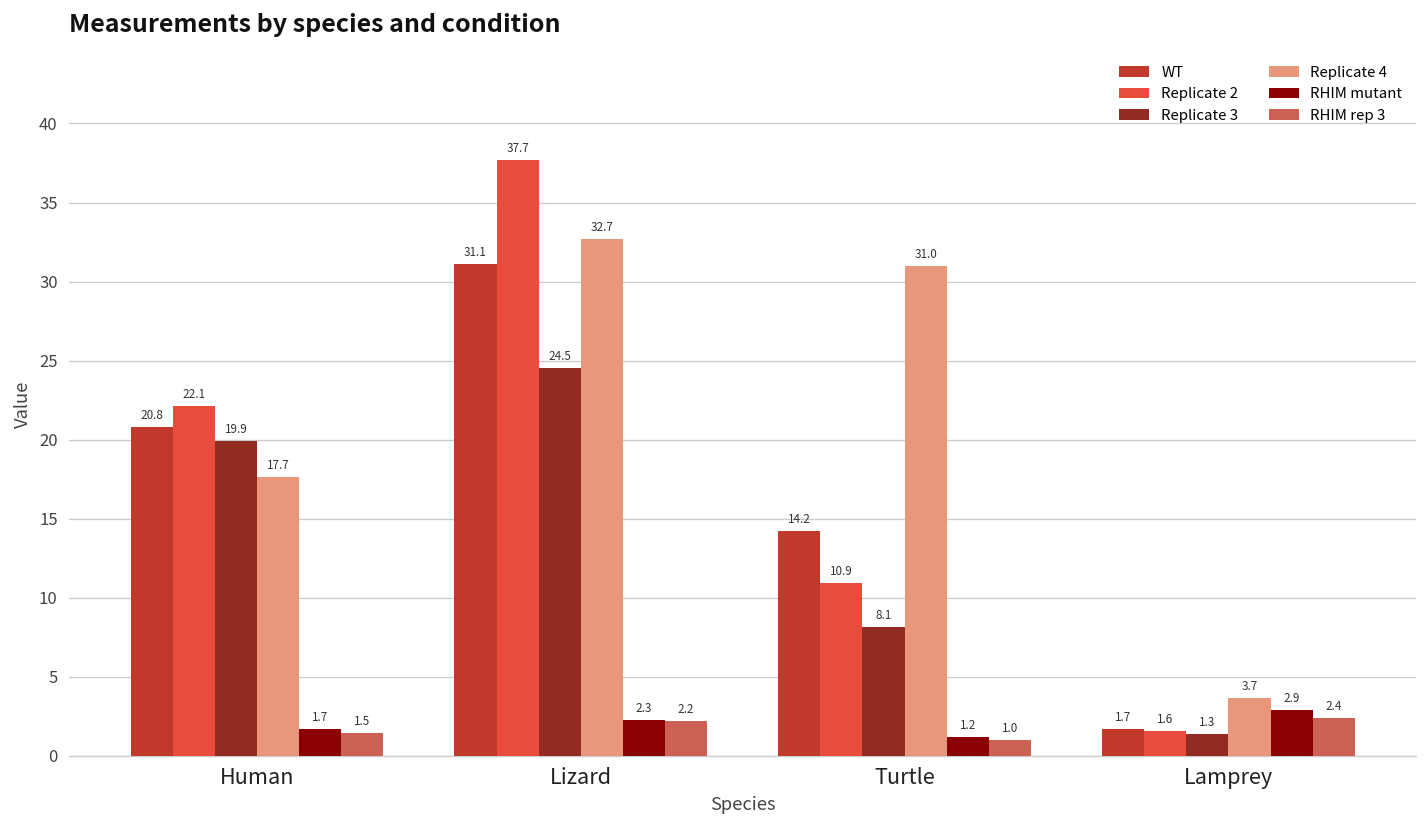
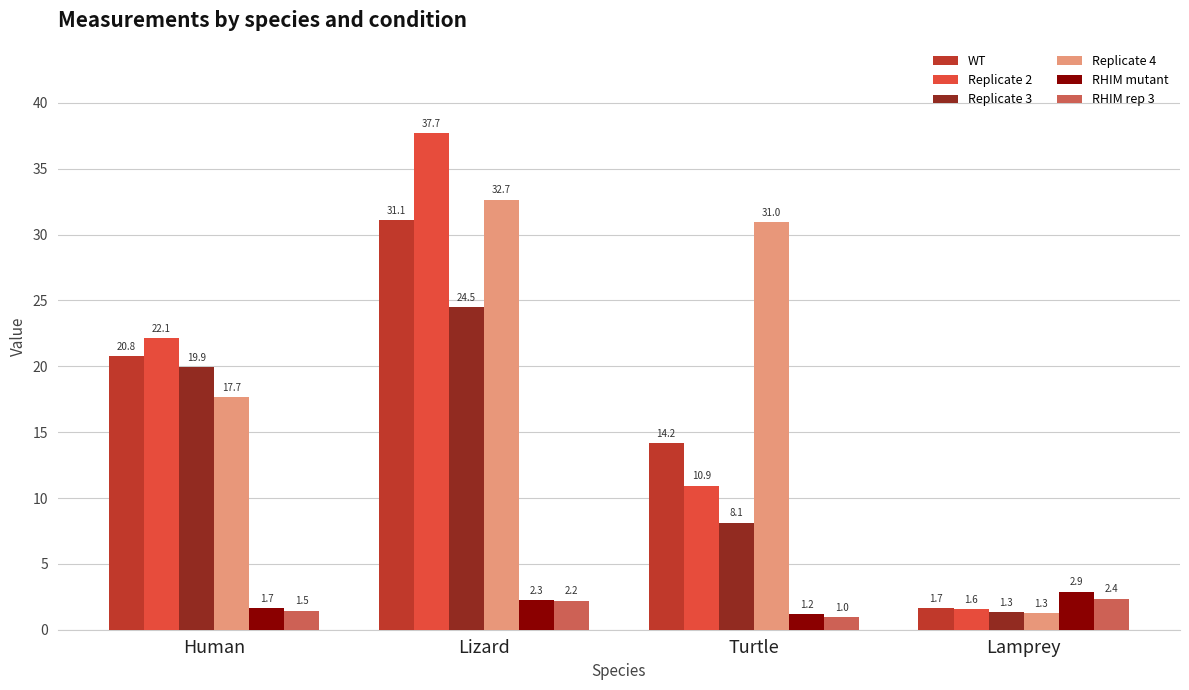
  {
    "Replicate 4": {
      "Human": 17.7,
      "Lizard": 32.7,
      "Turtle": 31.0,
-     "Lamprey": 3.7
+     "Lamprey": 1.3
    }
  }
